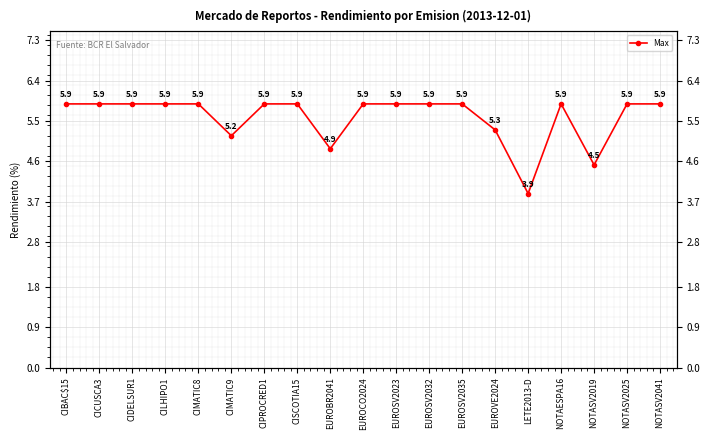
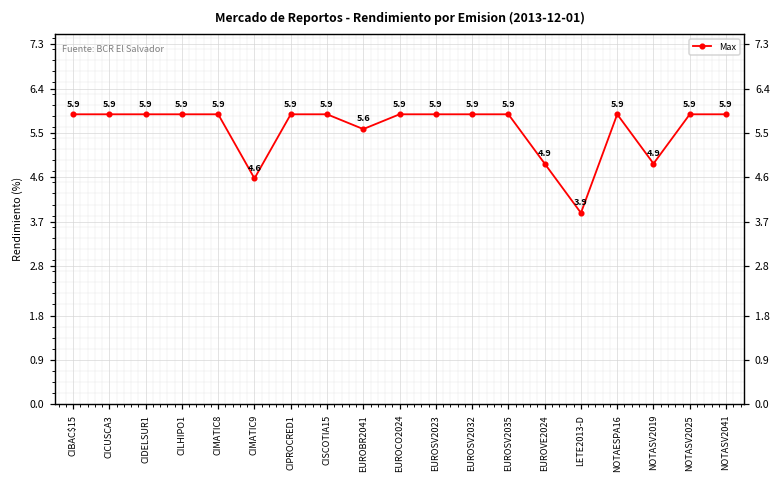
  {
    "CIBAC$15": 5.9,
    "CICUSCA3": 5.9,
    "CIDELSUR1": 5.9,
    "CILHIPO1": 5.9,
    "CIMATIC8": 5.9,
-   "CIMATIC9": 5.2,
+   "CIMATIC9": 4.6,
    "CIPROCRED1": 5.9,
    "CISCOTIA15": 5.9,
-   "EUROBR2041": 4.9,
+   "EUROBR2041": 5.6,
    "EUROCO2024": 5.9,
    "EUROSV2023": 5.9,
    "EUROSV2032": 5.9,
    "EUROSV2035": 5.9,
-   "EUROVE2024": 5.3,
+   "EUROVE2024": 4.9,
    "LETE2013-D": 3.9,
    "NOTAESPA16": 5.9,
-   "NOTASV2019": 4.5,
+   "NOTASV2019": 4.9,
    "NOTASV2025": 5.9,
    "NOTASV2041": 5.9
  }
